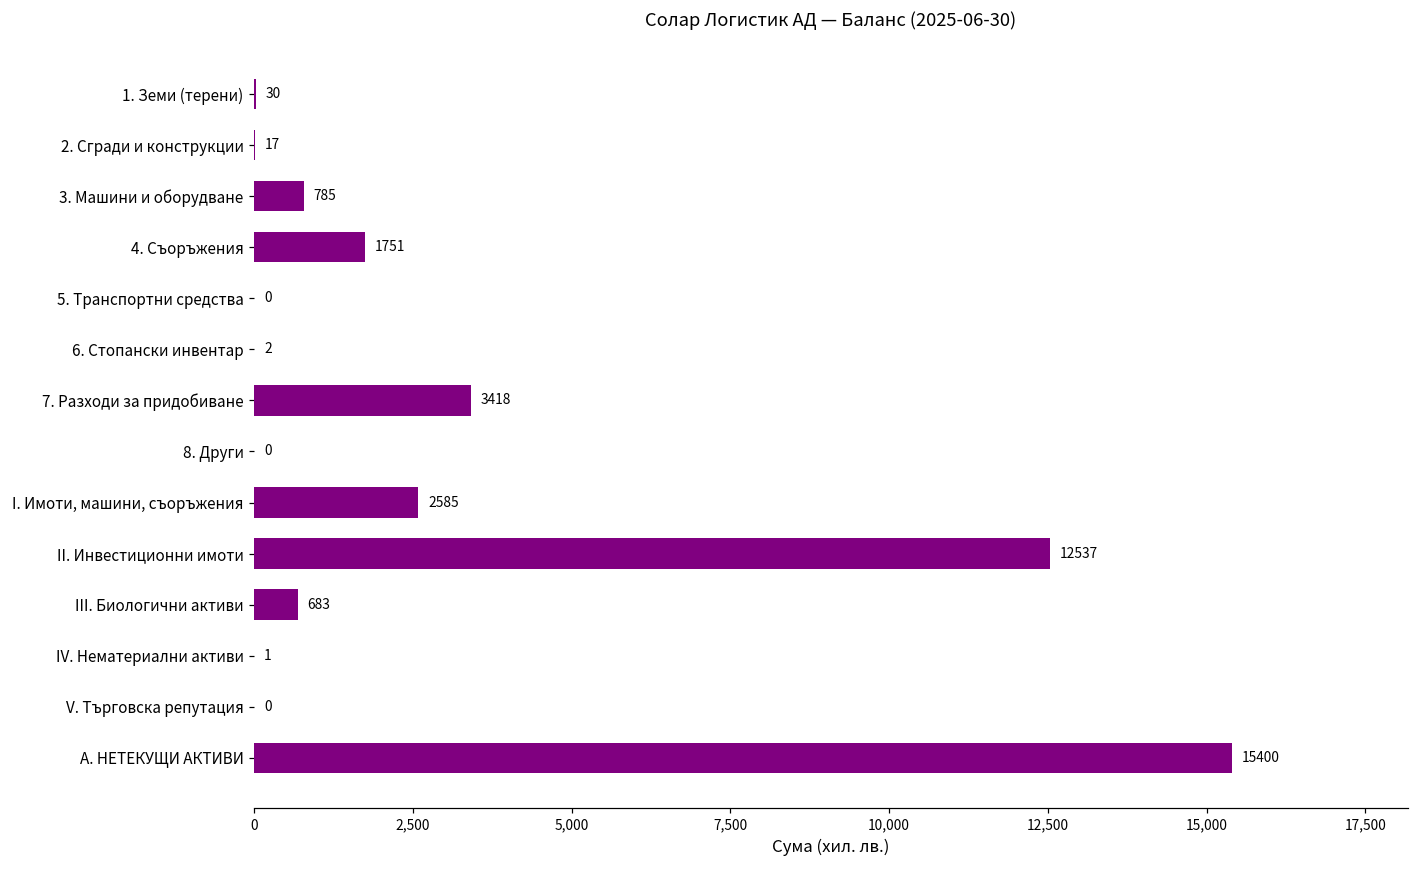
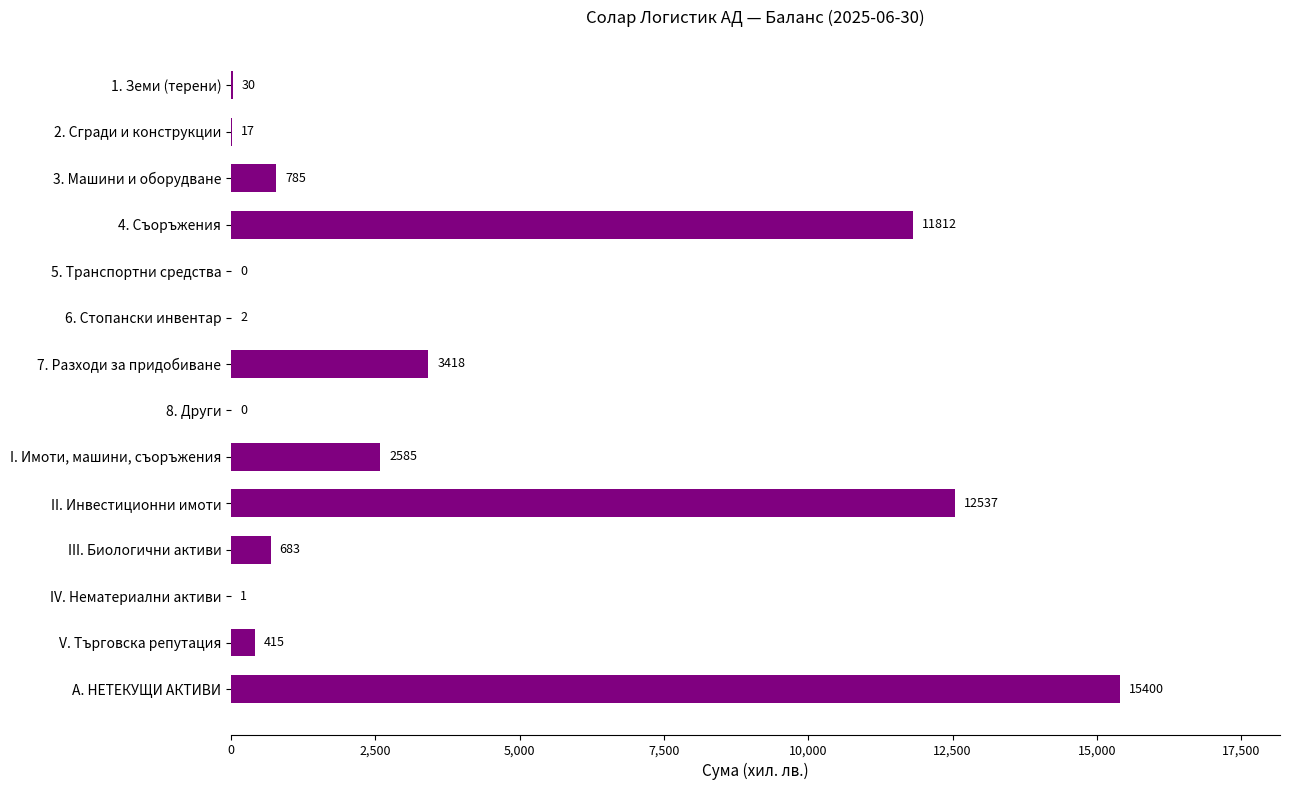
  {
    "1. Земи (терени)": 30,
    "2. Сгради и конструкции": 17,
    "3. Машини и оборудване": 785,
-   "4. Съоръжения": 1751,
+   "4. Съоръжения": 11812,
    "5. Транспортни средства": 0,
    "6. Стопански инвентар": 2,
    "7. Разходи за придобиване": 3418,
    "8. Други": 0,
    "I. Имоти, машини, съоръжения": 2585,
    "II. Инвестиционни имоти": 12537,
    "III. Биологични активи": 683,
    "IV. Нематериални активи": 1,
-   "V. Търговска репутация": 0,
+   "V. Търговска репутация": 415,
    "А. НЕТЕКУЩИ АКТИВИ": 15400
  }
